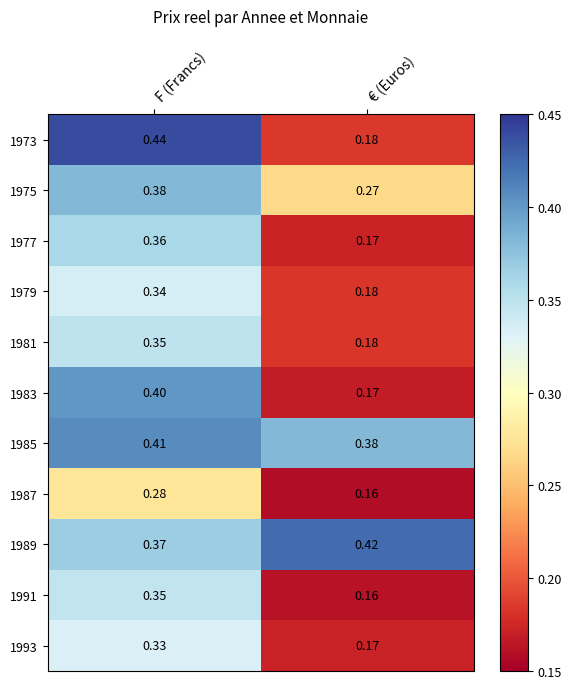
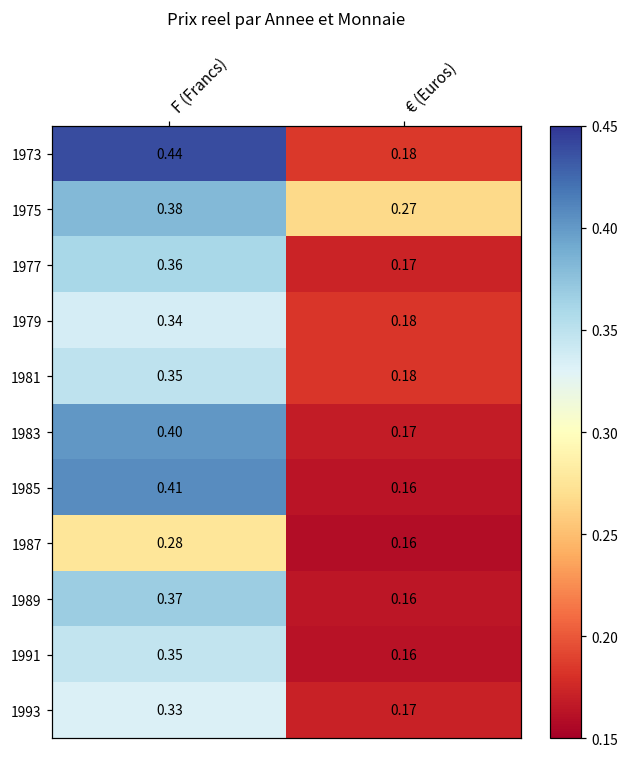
  {
    "1973": {
      "F (Francs)": 0.44,
      "€ (Euros)": 0.18
    },
    "1975": {
      "F (Francs)": 0.38,
      "€ (Euros)": 0.27
    },
    "1977": {
      "F (Francs)": 0.36,
      "€ (Euros)": 0.17
    },
    "1979": {
      "F (Francs)": 0.34,
      "€ (Euros)": 0.18
    },
    "1981": {
      "F (Francs)": 0.35,
      "€ (Euros)": 0.18
    },
    "1983": {
      "F (Francs)": 0.40,
      "€ (Euros)": 0.17
    },
    "1985": {
      "F (Francs)": 0.41,
-     "€ (Euros)": 0.38
+     "€ (Euros)": 0.16
    },
    "1987": {
      "F (Francs)": 0.28,
      "€ (Euros)": 0.16
    },
    "1989": {
      "F (Francs)": 0.37,
-     "€ (Euros)": 0.42
+     "€ (Euros)": 0.16
    },
    "1991": {
      "F (Francs)": 0.35,
      "€ (Euros)": 0.16
    },
    "1993": {
      "F (Francs)": 0.33,
      "€ (Euros)": 0.17
    }
  }
